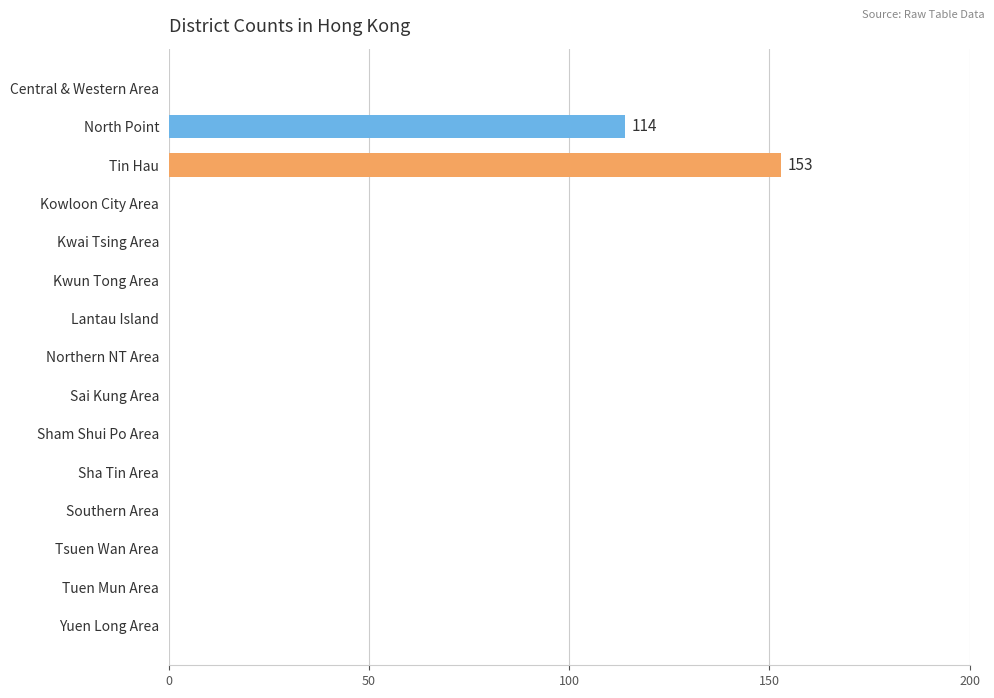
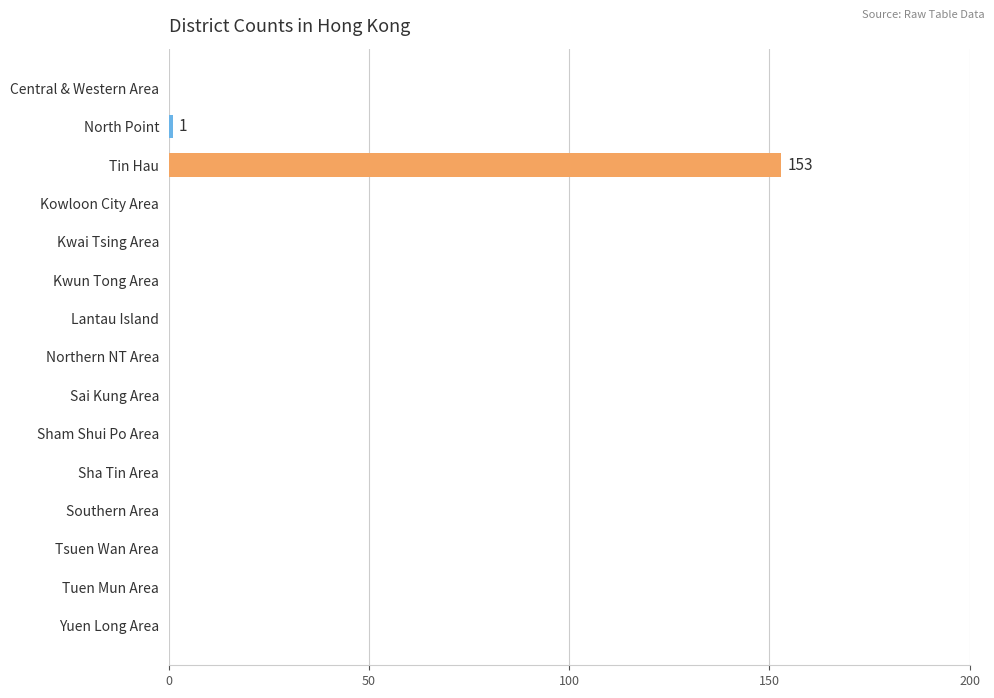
  {
-   "North Point": 114,
+   "North Point": 1,
    "Tin Hau": 153
  }
